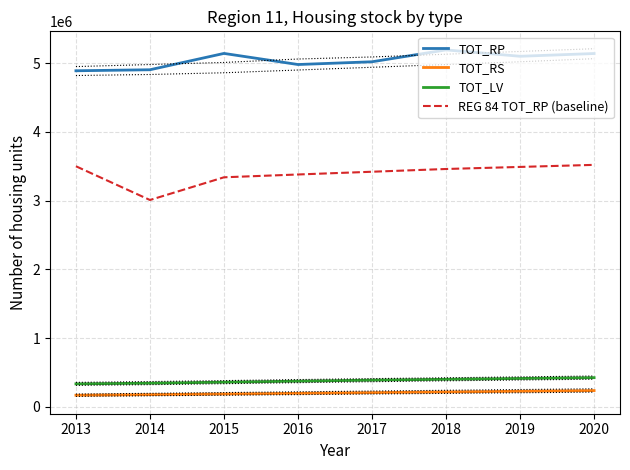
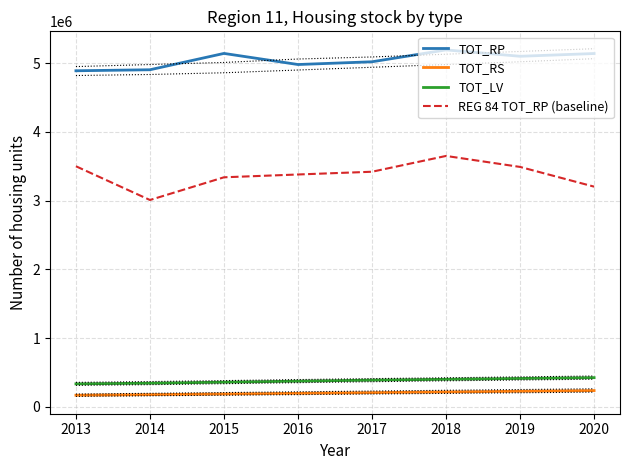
  {
    "TOT_RP": {
      "2013": 4900000,
      "2014": 4900000,
      "2015": 5100000,
      "2016": 5000000,
      "2017": 5000000
    },
    "REG 84 TOT_RP (baseline)": {
      "2013": 3500000,
      "2014": 3000000,
      "2015": 3300000,
      "2016": 3400000,
      "2017": 3400000,
-     "2018": 3500000,
+     "2018": 3600000,
      "2019": 3500000,
-     "2020": 3500000
+     "2020": 3200000
    }
  }
